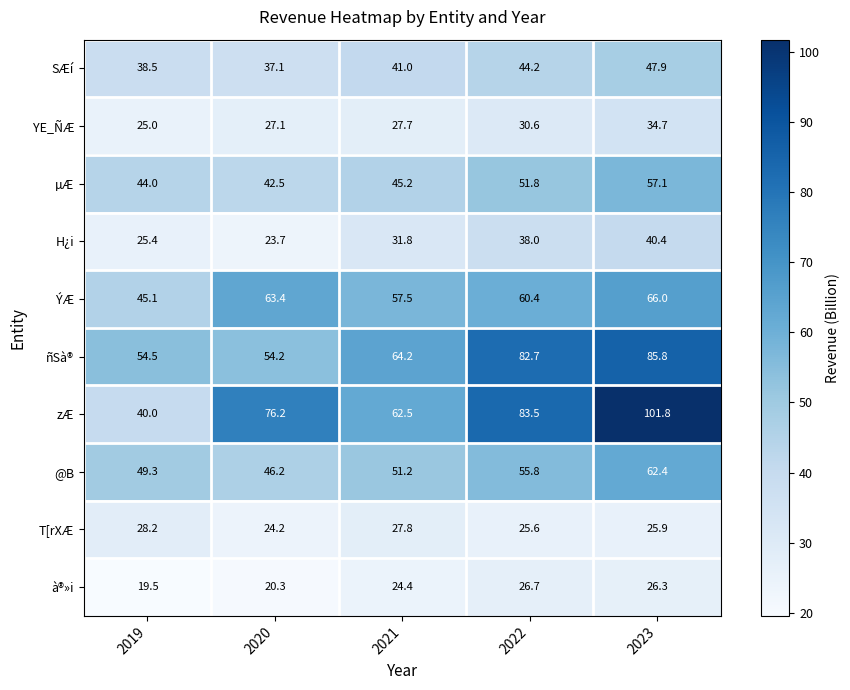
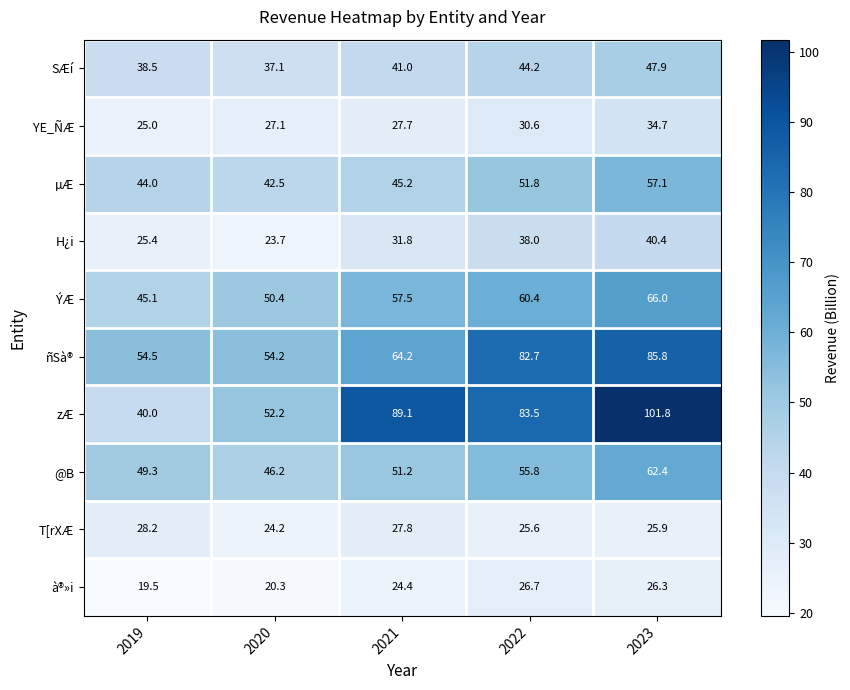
  {
    "SÆí": {
      "2019": 38.5,
      "2020": 37.1,
      "2021": 41.0,
      "2022": 44.2,
      "2023": 47.9
    },
    "YE_ÑÆ": {
      "2019": 25.0,
      "2020": 27.1,
      "2021": 27.7,
      "2022": 30.6,
      "2023": 34.7
    },
    "µÆ": {
      "2019": 44.0,
      "2020": 42.5,
      "2021": 45.2,
      "2022": 51.8,
      "2023": 57.1
    },
    "H¿i": {
      "2019": 25.4,
      "2020": 23.7,
      "2021": 31.8,
      "2022": 38.0,
      "2023": 40.4
    },
    "ÝÆ": {
      "2019": 45.1,
-     "2020": 63.4,
+     "2020": 50.4,
      "2021": 57.5,
      "2022": 60.4,
      "2023": 66.0
    },
    "ñSà®": {
      "2019": 54.5,
      "2020": 54.2,
      "2021": 64.2,
      "2022": 82.7,
      "2023": 85.8
    },
    "zÆ": {
      "2019": 40.0,
-     "2020": 76.2,
-     "2021": 62.5,
+     "2020": 52.2,
+     "2021": 89.1,
      "2022": 83.5,
      "2023": 101.8
    },
    "@B": {
      "2019": 49.3,
      "2020": 46.2,
      "2021": 51.2,
      "2022": 55.8,
      "2023": 62.4
    },
    "T[rXÆ": {
      "2019": 28.2,
      "2020": 24.2,
      "2021": 27.8,
      "2022": 25.6,
      "2023": 25.9
    },
    "à®»i": {
      "2019": 19.5,
      "2020": 20.3,
      "2021": 24.4,
      "2022": 26.7,
      "2023": 26.3
    }
  }
